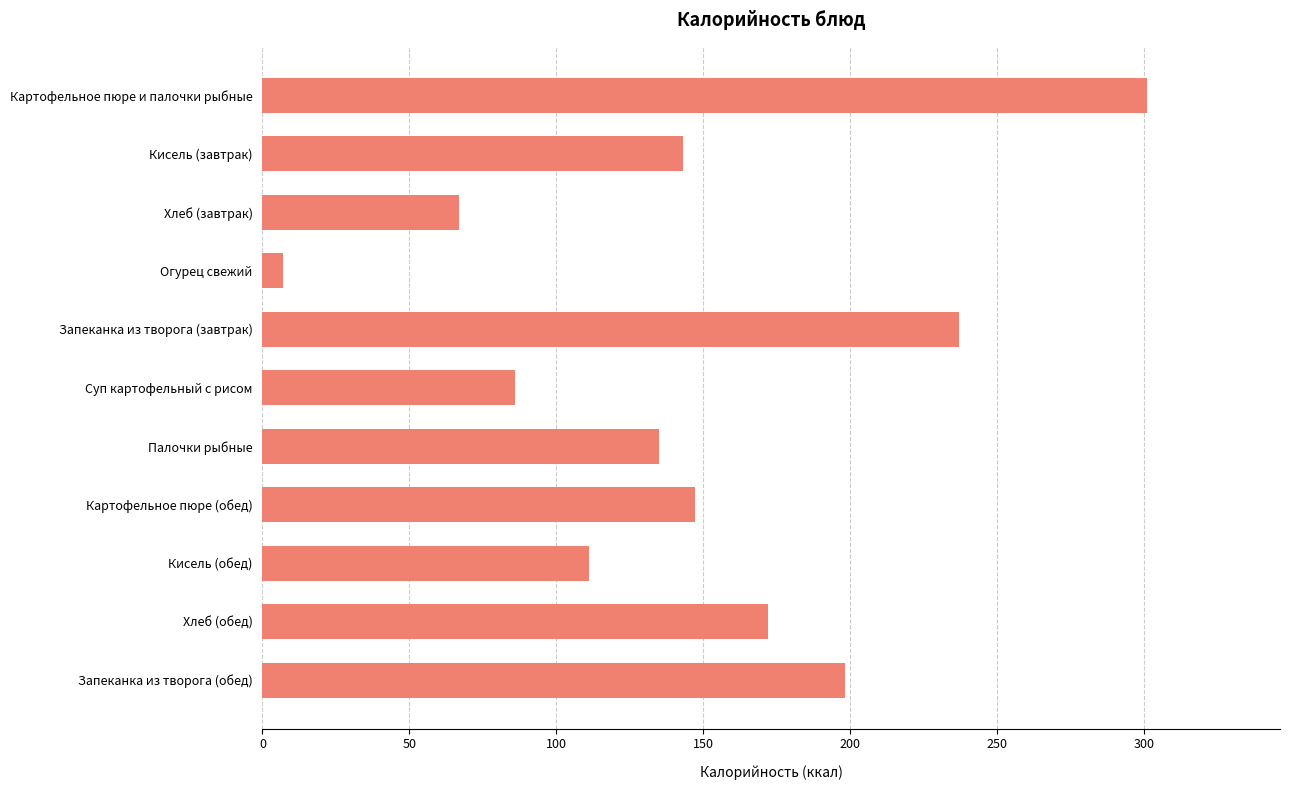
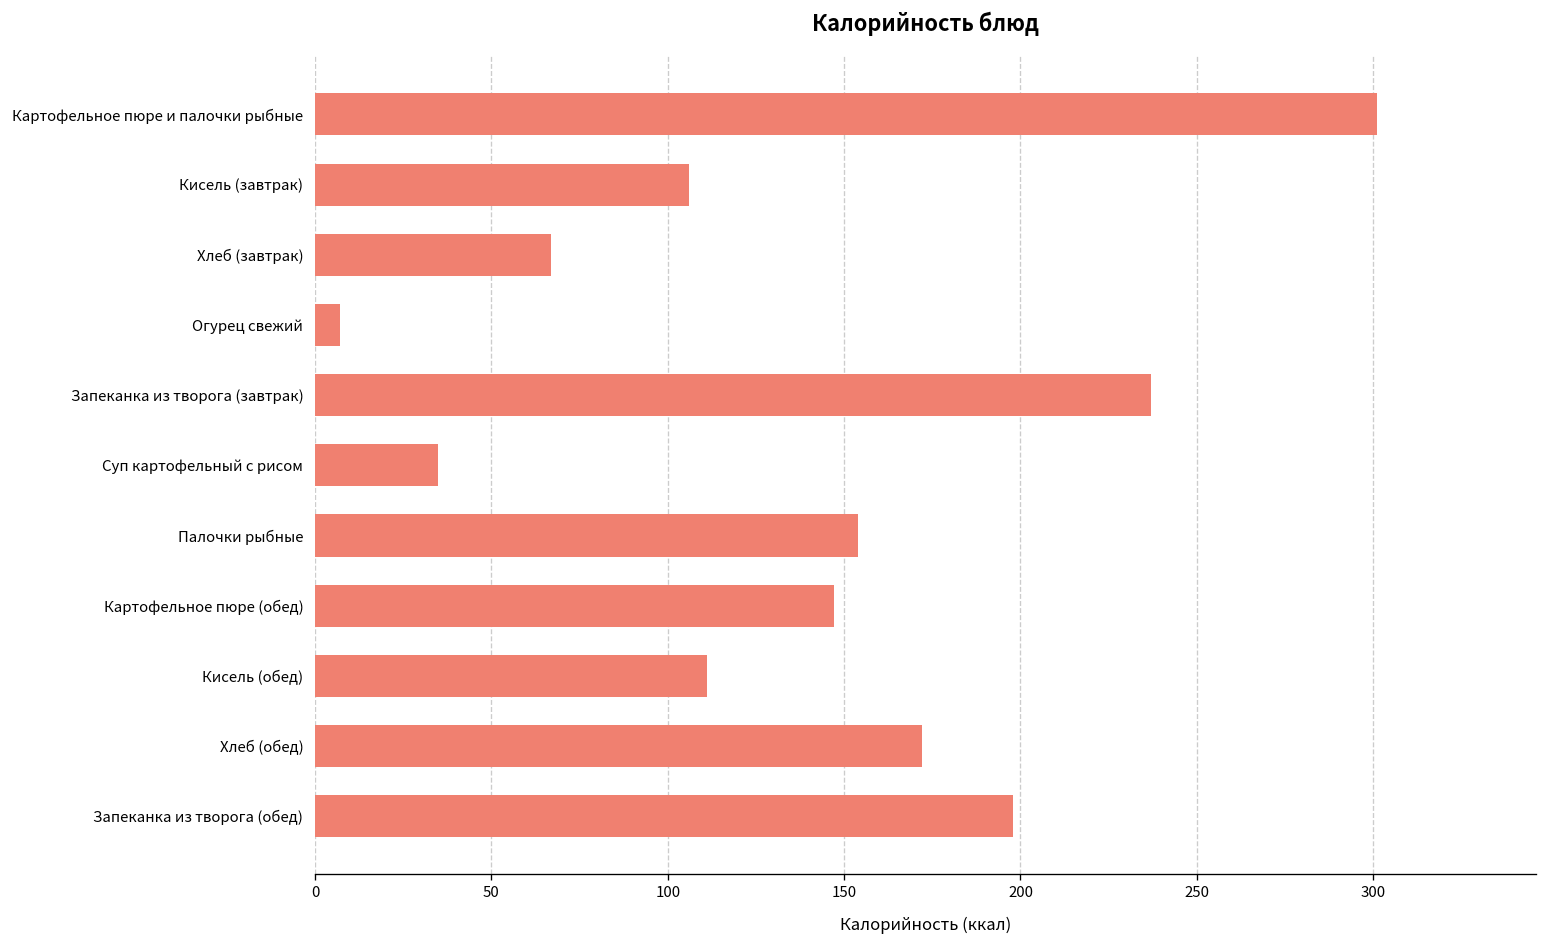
  {
    "Картофельное пюре и палочки рыбные": 301,
-   "Кисель (завтрак)": 143,
+   "Кисель (завтрак)": 106,
    "Хлеб (завтрак)": 67,
    "Огурец свежий": 7,
    "Запеканка из творога (завтрак)": 237,
-   "Суп картофельный с рисом": 86,
-   "Палочки рыбные": 135,
+   "Суп картофельный с рисом": 35,
+   "Палочки рыбные": 154,
    "Картофельное пюре (обед)": 147,
    "Кисель (обед)": 111,
    "Хлеб (обед)": 172,
    "Запеканка из творога (обед)": 198
  }
